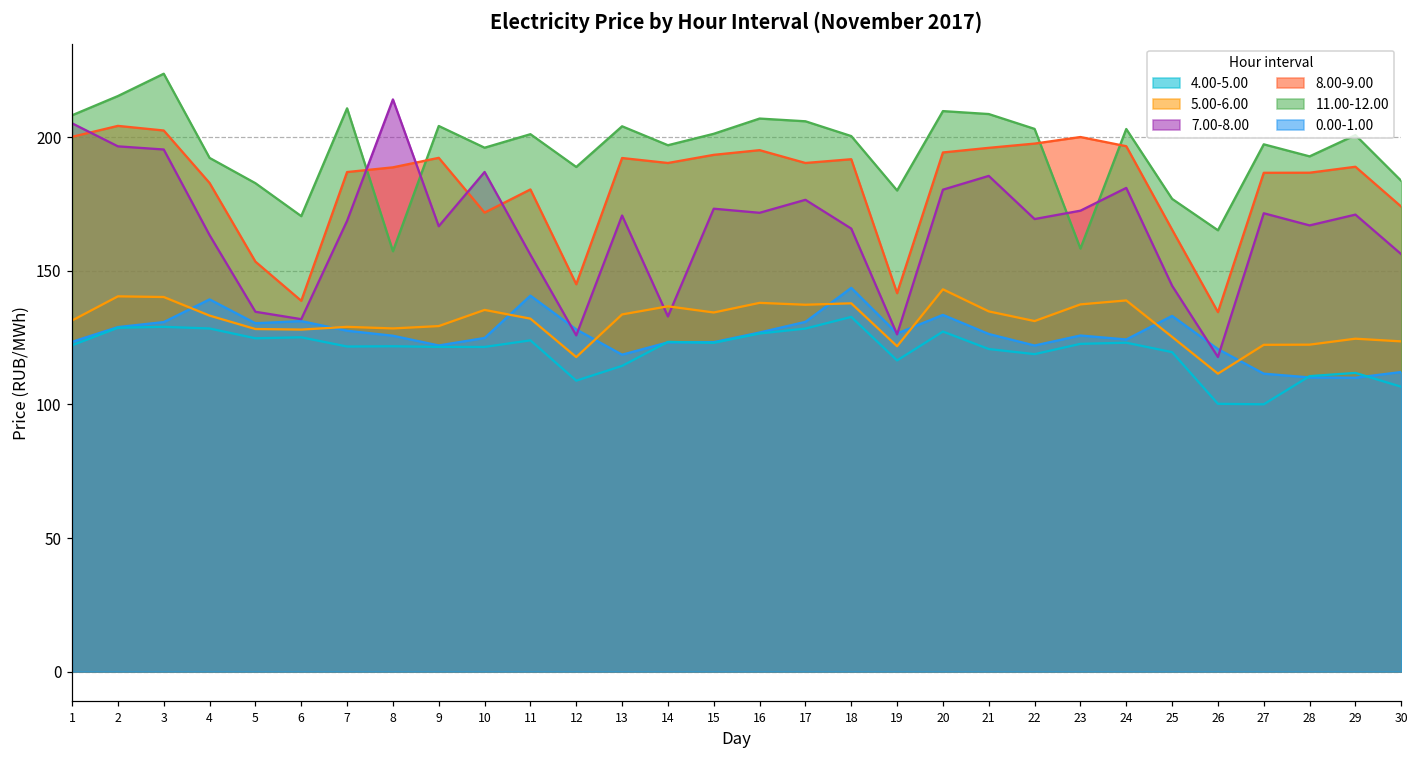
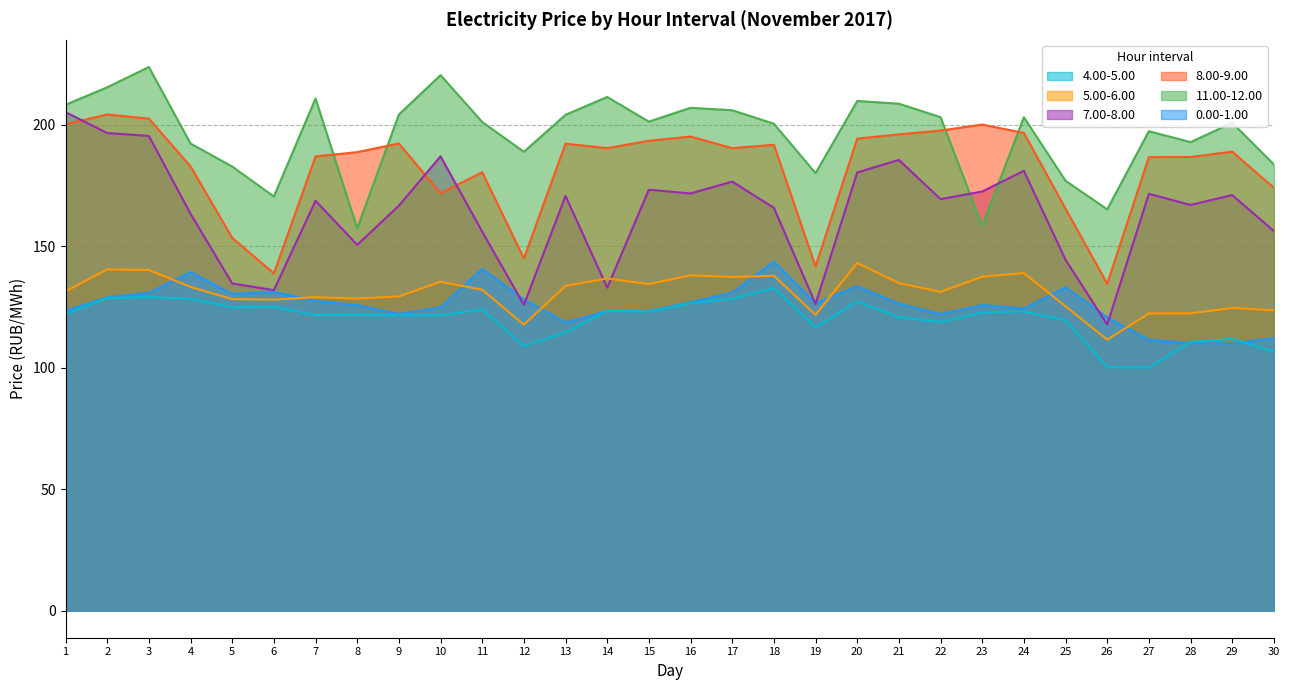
  {
    "7.00-8.00": {
      "1": 205,
      "2": 197,
      "3": 195,
      "4": 163,
      "5": 135,
      "7": 169,
-     "8": 214,
+     "8": 151,
      "9": 167,
      "10": 187,
      "11": 156,
      "12": 126,
      "13": 171,
      "14": 133,
      "15": 173,
      "16": 172,
      "17": 177,
      "18": 166,
      "20": 180,
      "21": 186,
      "22": 169,
      "23": 173,
      "24": 181,
      "25": 144,
      "26": 118,
      "27": 172,
      "28": 167,
      "29": 171,
      "30": 156
    },
    "11.00-12.00": {
      "1": 208,
      "2": 215,
      "3": 224,
      "4": 192,
      "5": 183,
      "6": 170,
      "7": 211,
      "8": 157,
      "9": 204,
-     "10": 196,
+     "10": 220,
      "11": 201,
      "12": 189,
      "13": 204,
-     "14": 197,
+     "14": 211,
      "15": 201,
      "16": 207,
      "17": 206,
      "18": 200,
      "19": 180,
      "20": 210,
      "21": 209,
      "22": 203,
      "23": 158,
      "24": 203,
      "25": 177,
      "26": 165,
      "27": 197,
      "28": 193,
      "30": 184
    }
  }
